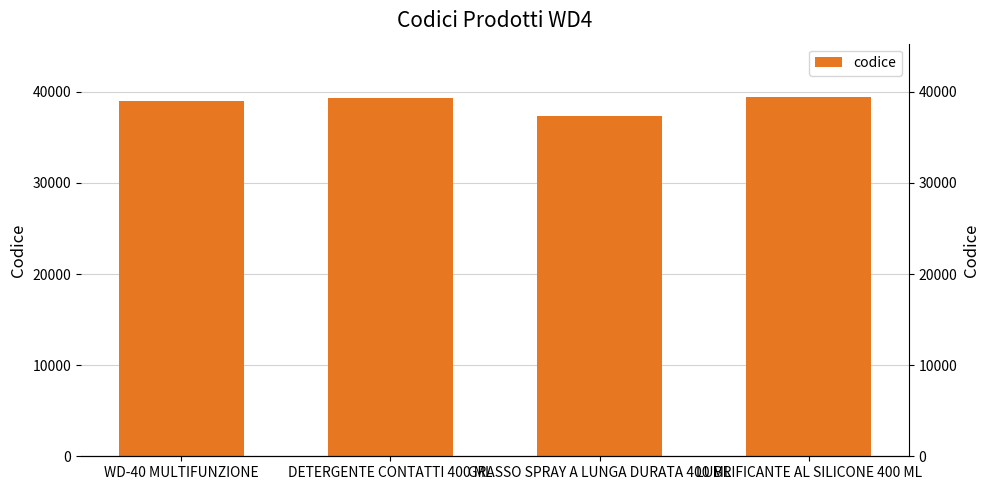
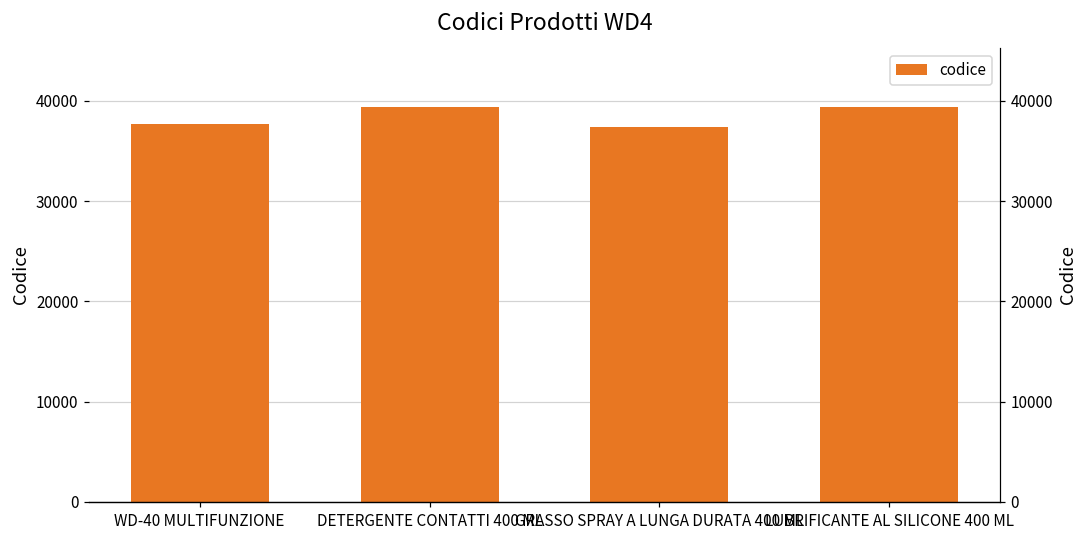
  {
-   "WD-40 MULTIFUNZIONE": 39000,
+   "WD-40 MULTIFUNZIONE": 38000,
    "DETERGENTE CONTATTI 400 ML": 39000,
    "GRASSO SPRAY A LUNGA DURATA 400 ML": 37000
  }
